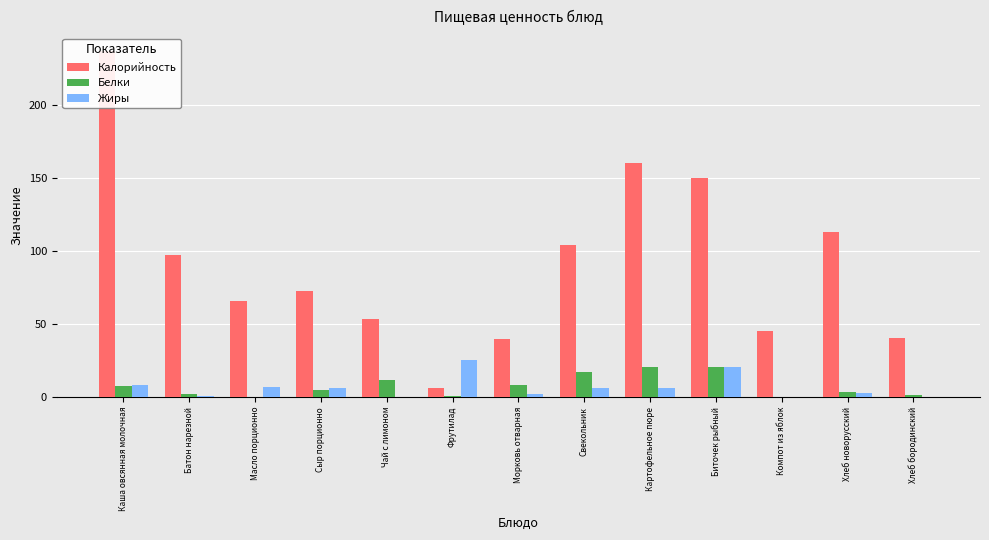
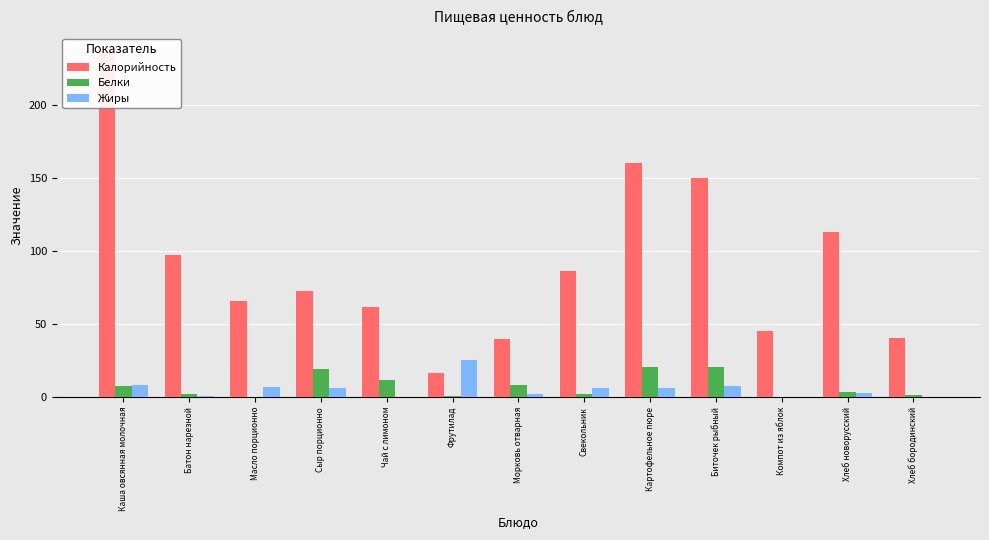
  {
    "Калорийность": {
      "Батон нарезной": 97,
      "Масло порционно": 66,
      "Сыр порционно": 73,
-     "Чай с лимоном": 54,
-     "Фрутилад": 6,
+     "Чай с лимоном": 62,
+     "Фрутилад": 16,
      "Морковь отварная": 40,
-     "Свекольник": 104,
+     "Свекольник": 86,
      "Картофельное пюре": 160,
      "Биточек рыбный": 150,
      "Компот из яблок": 45,
      "Хлеб новорусский": 113,
      "Хлеб бородинский": 40
    },
    "Белки": {
      "Каша овсянная молочная": 8,
      "Батон нарезной": 2,
-     "Сыр порционно": 5,
+     "Сыр порционно": 19,
      "Чай с лимоном": 12,
      "Морковь отварная": 8,
-     "Свекольник": 17,
+     "Свекольник": 2,
      "Картофельное пюре": 20,
      "Биточек рыбный": 21,
      "Хлеб новорусский": 3
    },
    "Жиры": {
      "Каша овсянная молочная": 9,
      "Масло порционно": 7,
      "Сыр порционно": 6,
      "Фрутилад": 26,
      "Морковь отварная": 2,
      "Свекольник": 6,
      "Картофельное пюре": 6,
-     "Биточек рыбный": 21,
+     "Биточек рыбный": 8,
      "Хлеб новорусский": 3
    }
  }
